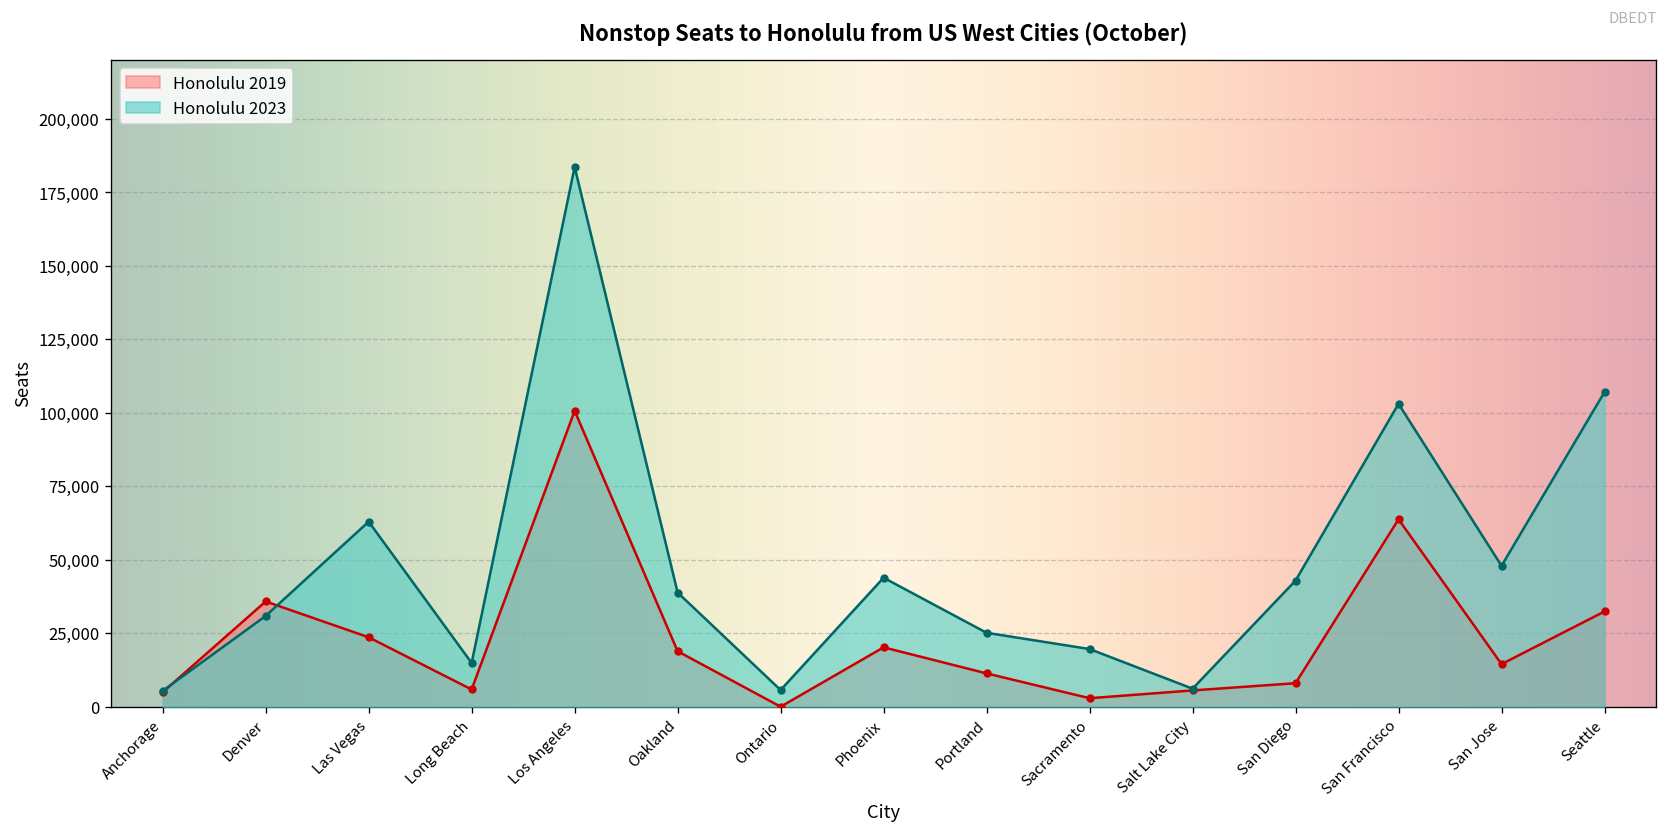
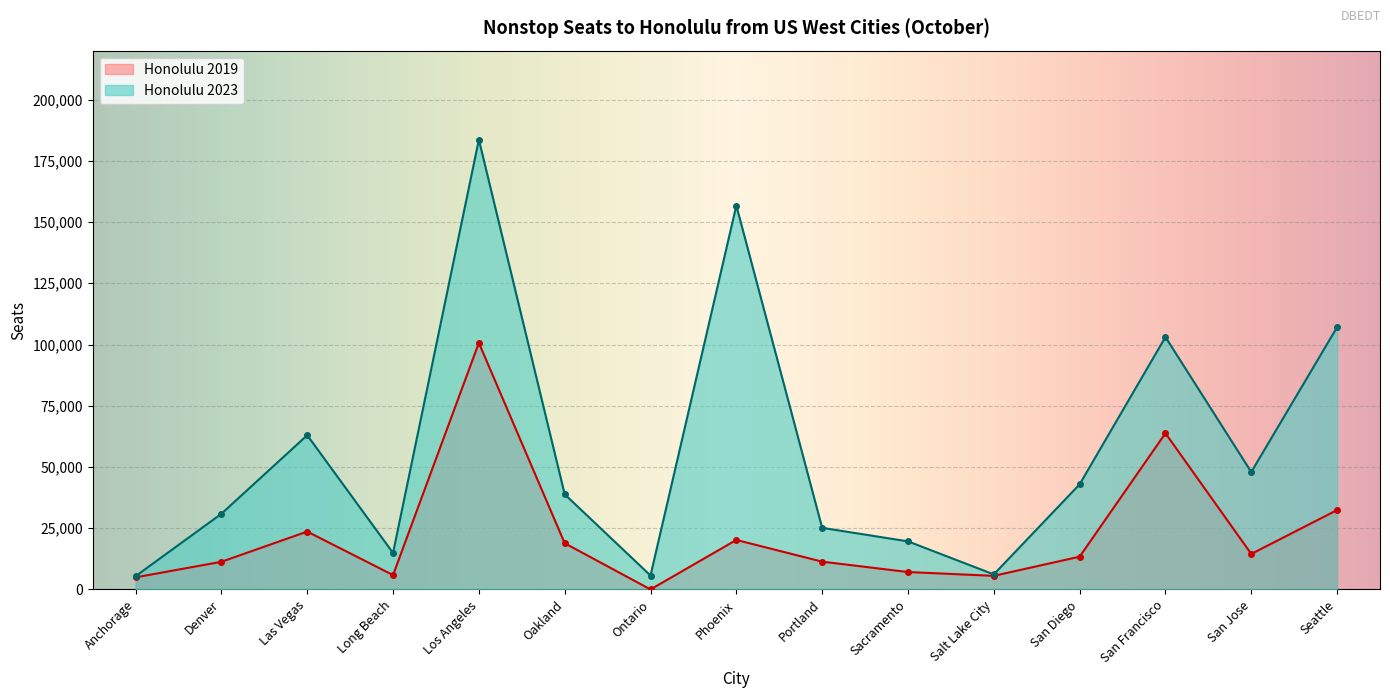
  {
    "Honolulu 2019": {
-     "Denver": "36,000",
+     "Denver": "11,000",
      "Las Vegas": "24,000",
      "Long Beach": "6,000",
      "Los Angeles": "101,000",
      "Oakland": "19,000",
      "Ontario": "0",
      "Phoenix": "20,000",
      "Portland": "11,000",
-     "Sacramento": "3,000",
-     "San Diego": "8,000",
+     "Sacramento": "7,000",
+     "San Diego": "13,000",
      "San Francisco": "64,000",
      "San Jose": "14,000",
      "Seattle": "32,000"
    },
    "Honolulu 2023": {
      "Denver": "31,000",
      "Las Vegas": "63,000",
      "Long Beach": "15,000",
      "Los Angeles": "184,000",
      "Oakland": "39,000",
      "Ontario": "6,000",
-     "Phoenix": "44,000",
+     "Phoenix": "157,000",
      "Portland": "25,000",
      "Sacramento": "20,000",
      "San Diego": "43,000",
      "San Francisco": "103,000",
      "San Jose": "48,000",
      "Seattle": "107,000"
    }
  }
